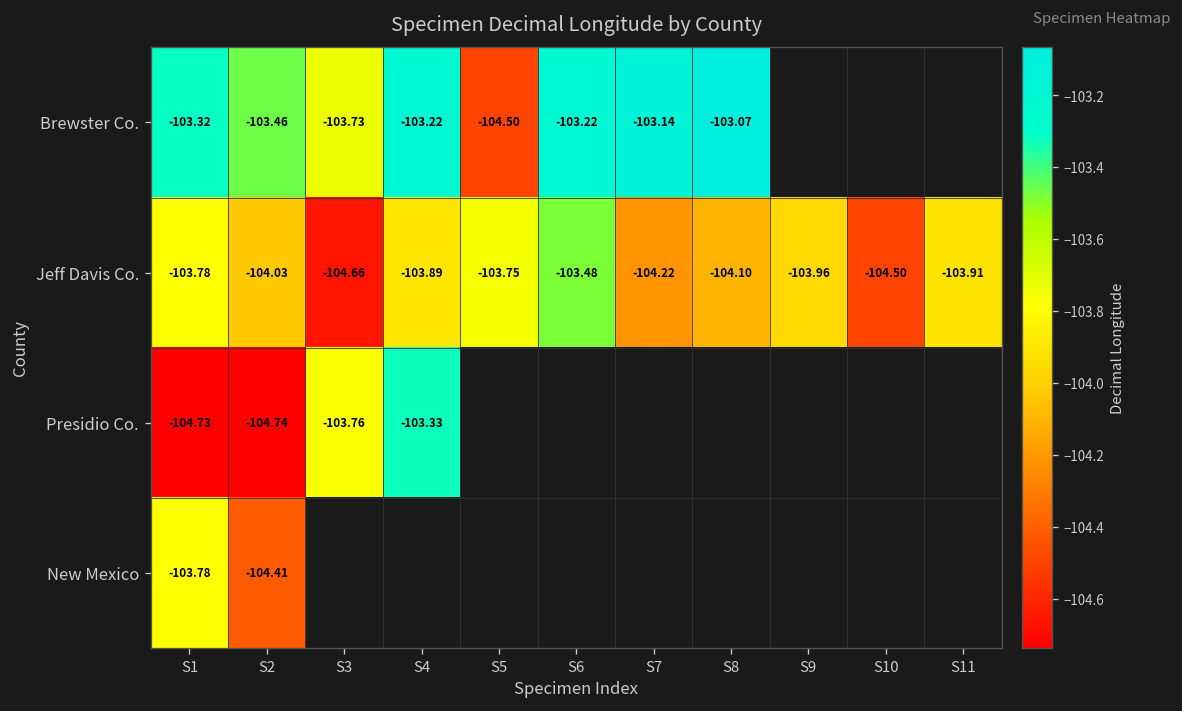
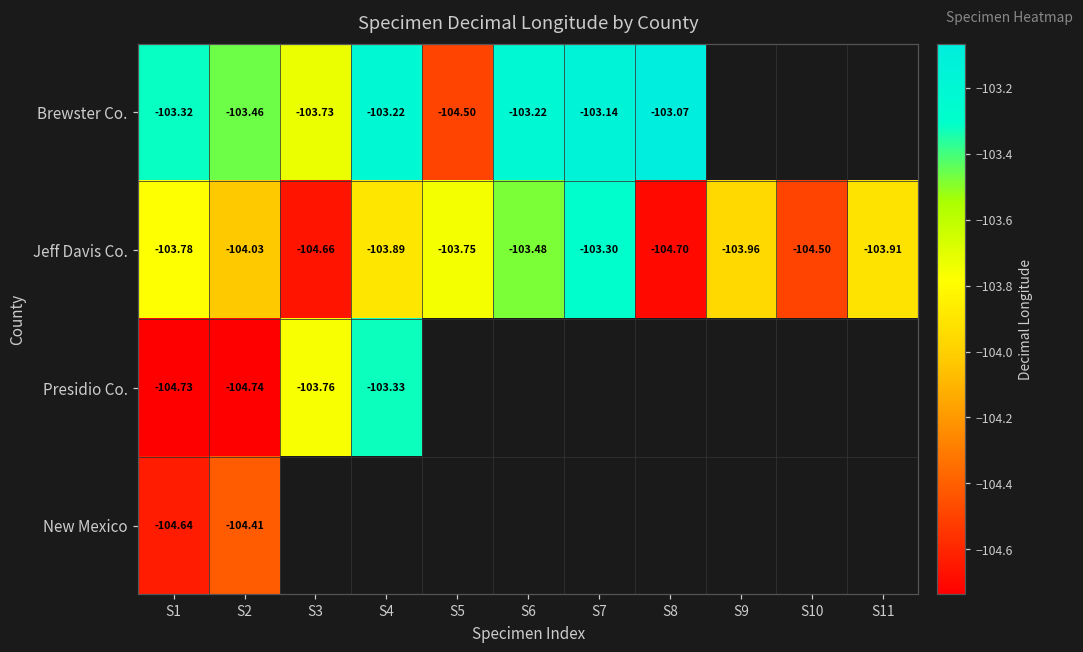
  {
    "Brewster Co.": {
      "S1": -103.32,
      "S2": -103.46,
      "S3": -103.73,
      "S4": -103.22,
      "S5": -104.50,
      "S6": -103.22,
      "S7": -103.14,
      "S8": -103.07
    },
    "Jeff Davis Co.": {
      "S1": -103.78,
      "S2": -104.03,
      "S3": -104.66,
      "S4": -103.89,
      "S5": -103.75,
      "S6": -103.48,
-     "S7": -104.22,
-     "S8": -104.10,
+     "S7": -103.30,
+     "S8": -104.70,
      "S9": -103.96,
      "S10": -104.50,
      "S11": -103.91
    },
    "Presidio Co.": {
      "S1": -104.73,
      "S2": -104.74,
      "S3": -103.76,
      "S4": -103.33
    },
    "New Mexico": {
-     "S1": -103.78,
+     "S1": -104.64,
      "S2": -104.41
    }
  }
